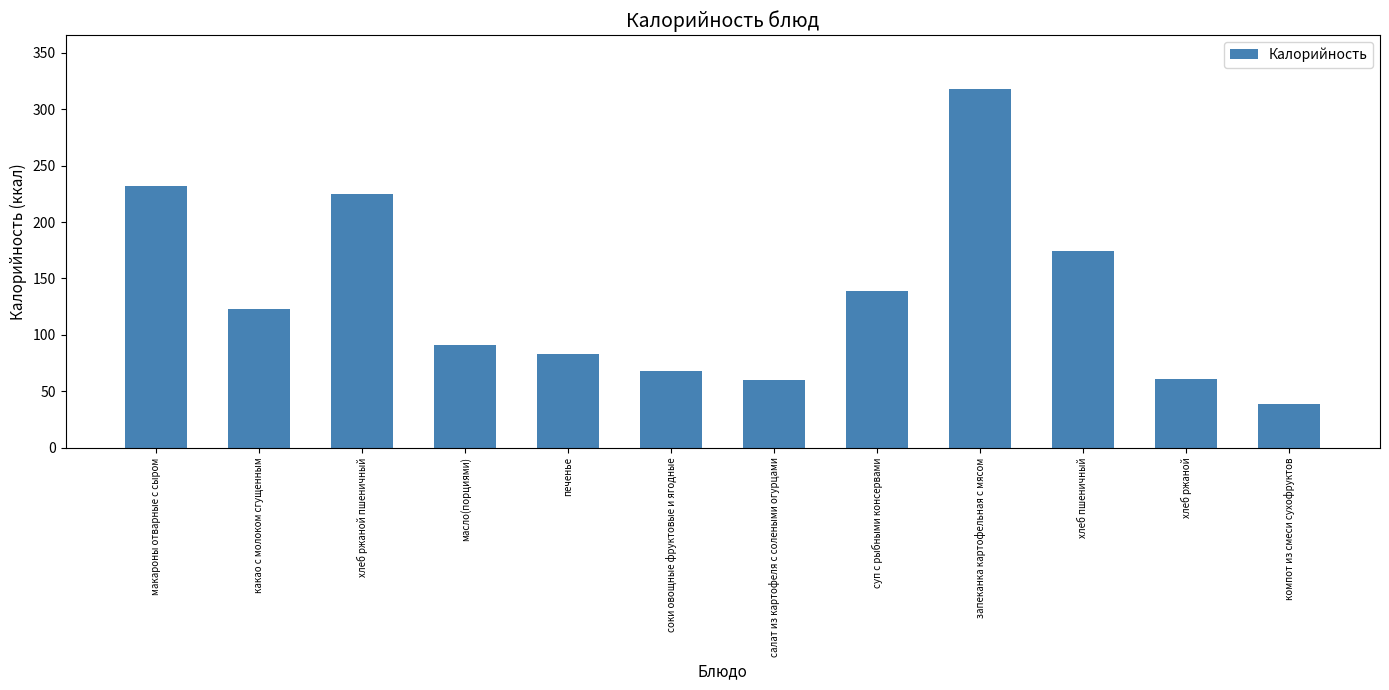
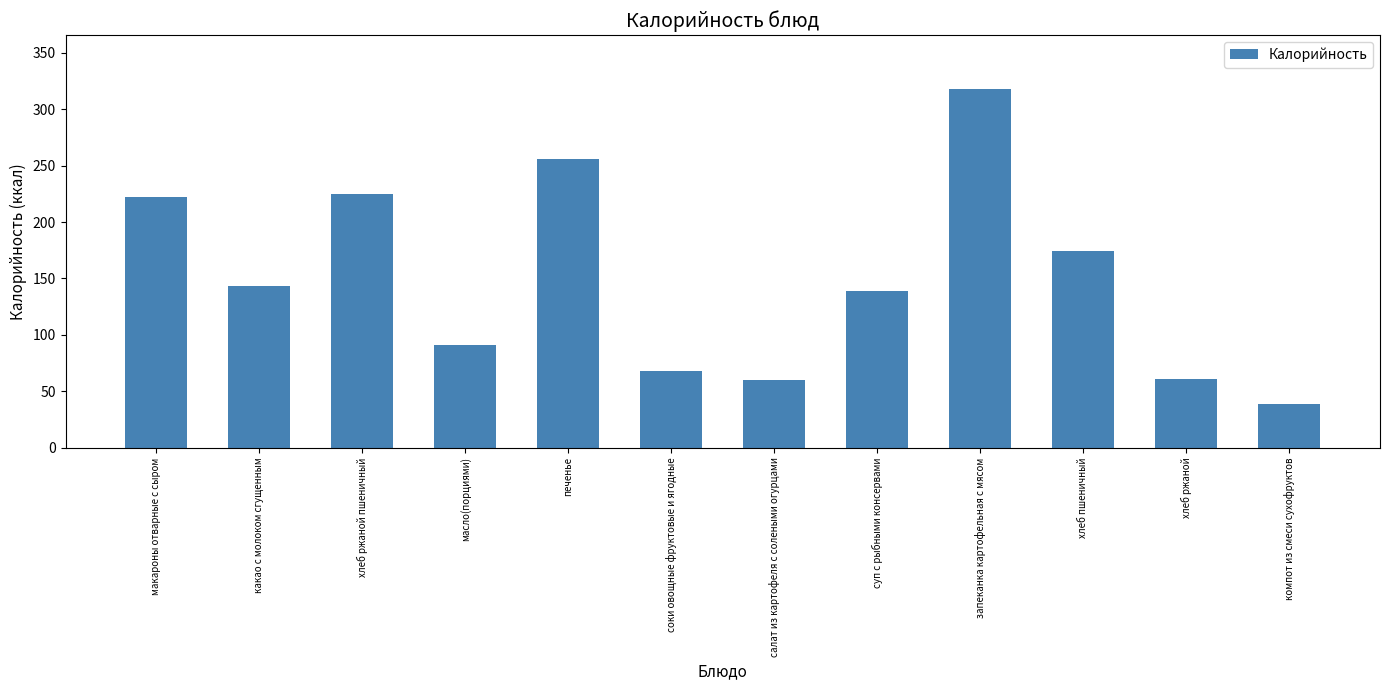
  {
-   "макароны отварные с сыром": 232,
-   "какао с молоком сгущенным": 123,
+   "макароны отварные с сыром": 222,
+   "какао с молоком сгущенным": 143,
    "хлеб ржаной пшеничный": 225,
    "масло(порциями)": 91,
-   "печенье": 83,
+   "печенье": 256,
    "соки овощные фруктовые и ягодные": 68,
    "салат из картофеля с солеными огурцами": 60,
    "суп с рыбными консервами": 139,
    "запеканка картофельная с мясом": 318,
    "хлеб пшеничный": 174,
    "хлеб ржаной": 61,
    "компот из смеси сухофруктов": 39
  }
